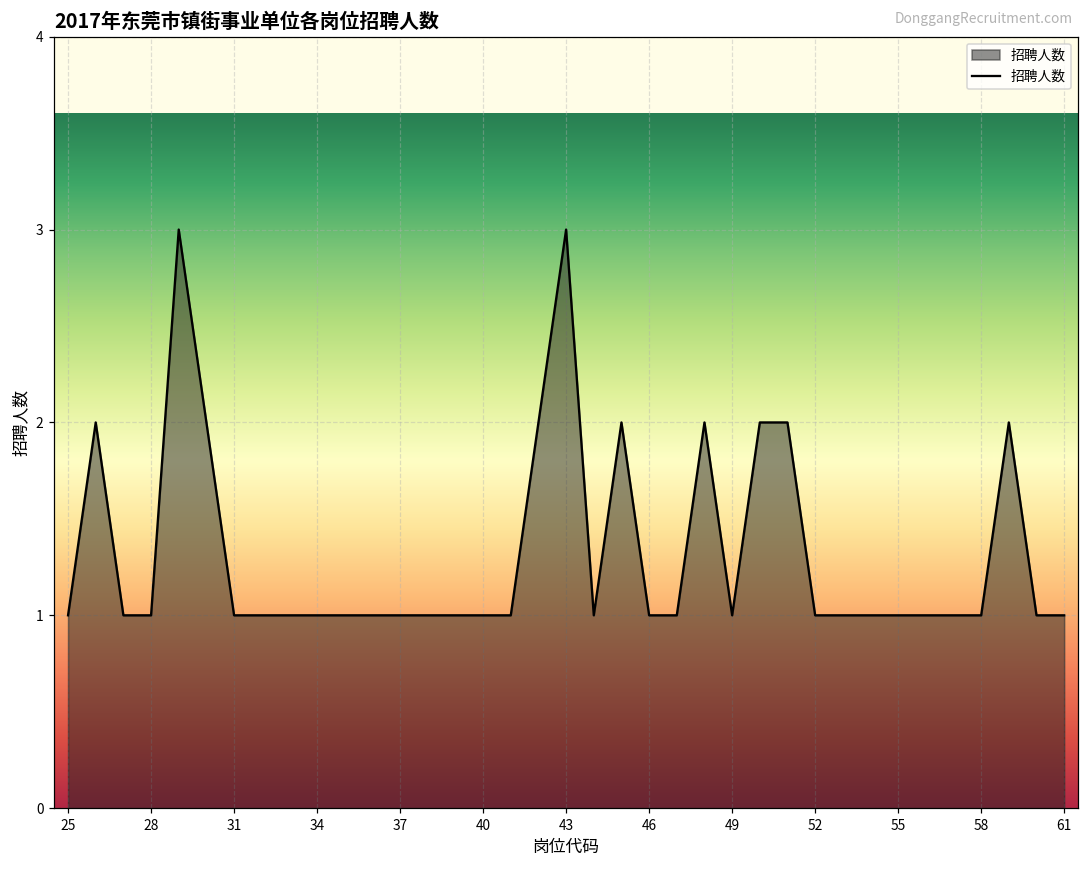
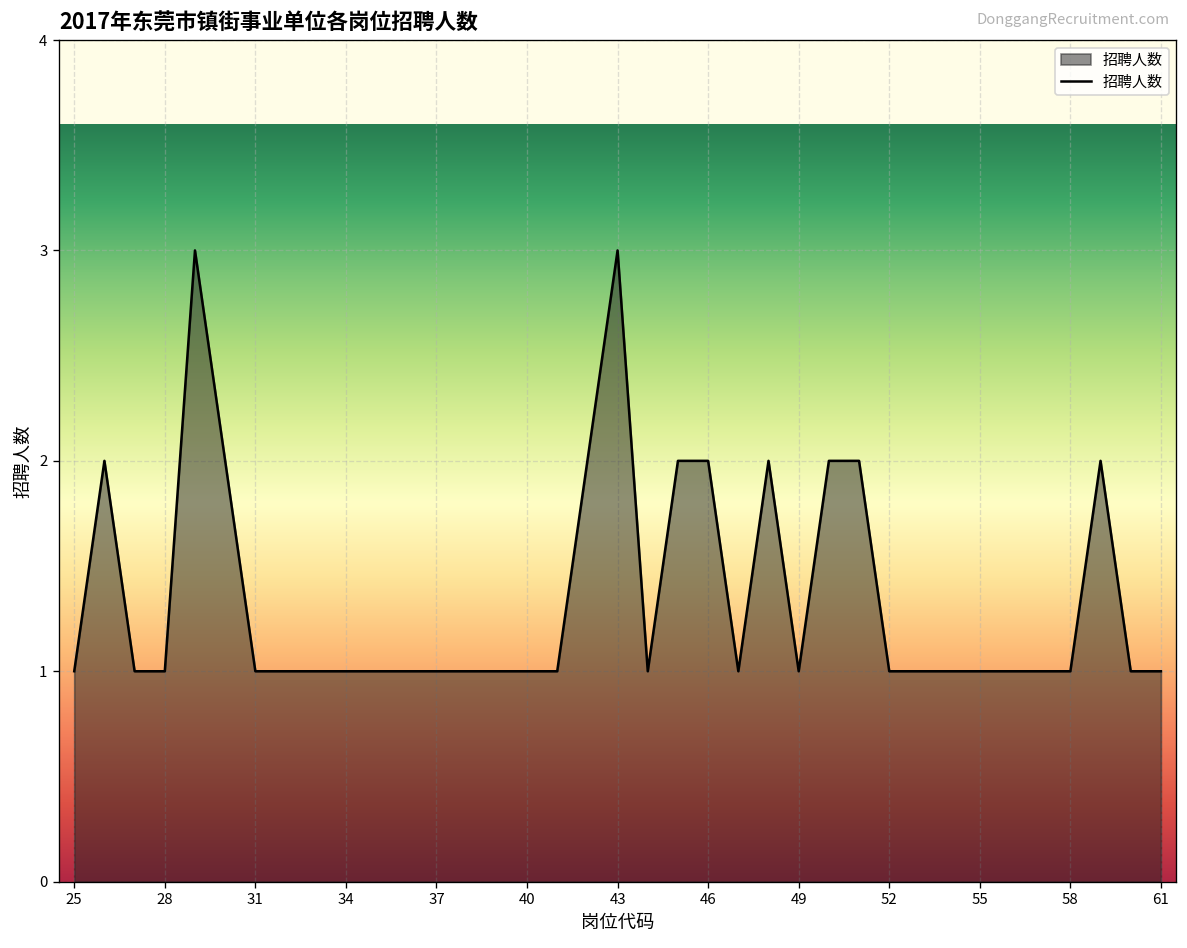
  {
    "25": 1,
    "28": 1,
    "31": 1,
    "34": 1,
    "37": 1,
    "40": 1,
    "43": 3,
-   "46": 1,
+   "46": 2,
    "49": 1,
    "52": 1,
    "55": 1,
    "58": 1,
    "61": 1
  }
